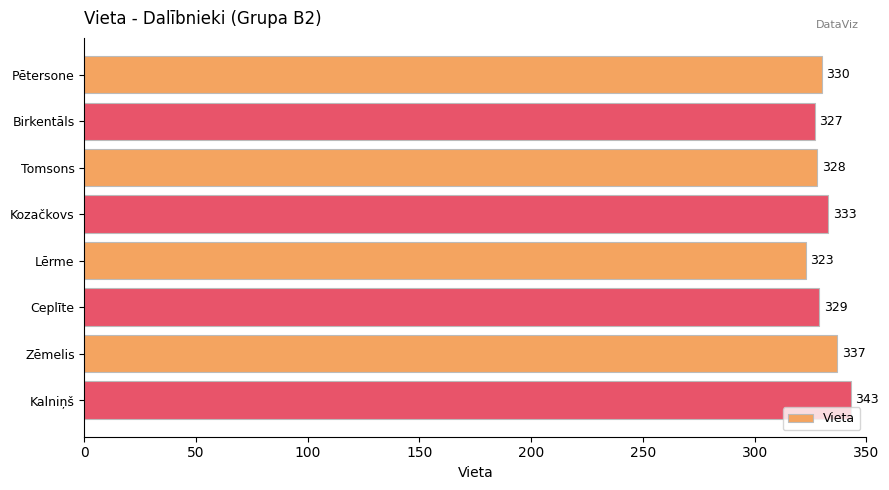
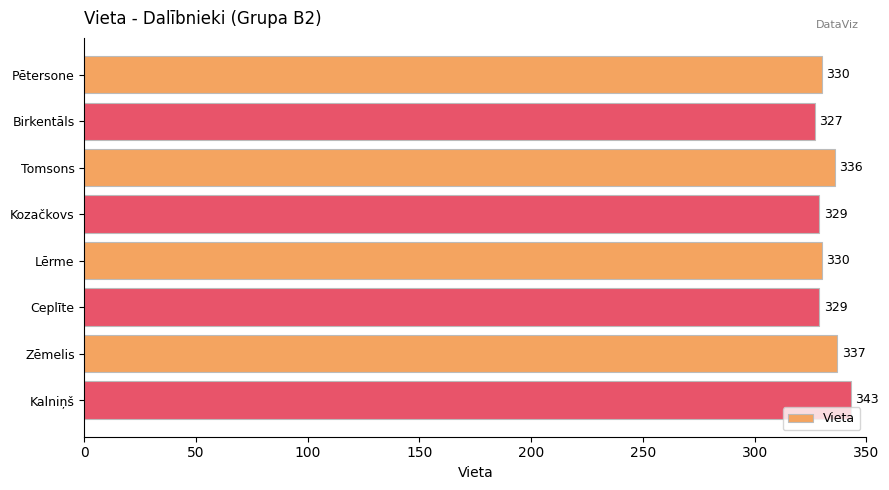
  {
    "Pētersone": 330,
    "Birkentāls": 327,
-   "Tomsons": 328,
-   "Kozačkovs": 333,
-   "Lērme": 323,
+   "Tomsons": 336,
+   "Kozačkovs": 329,
+   "Lērme": 330,
    "Ceplīte": 329,
    "Zēmelis": 337,
    "Kalniņš": 343
  }
